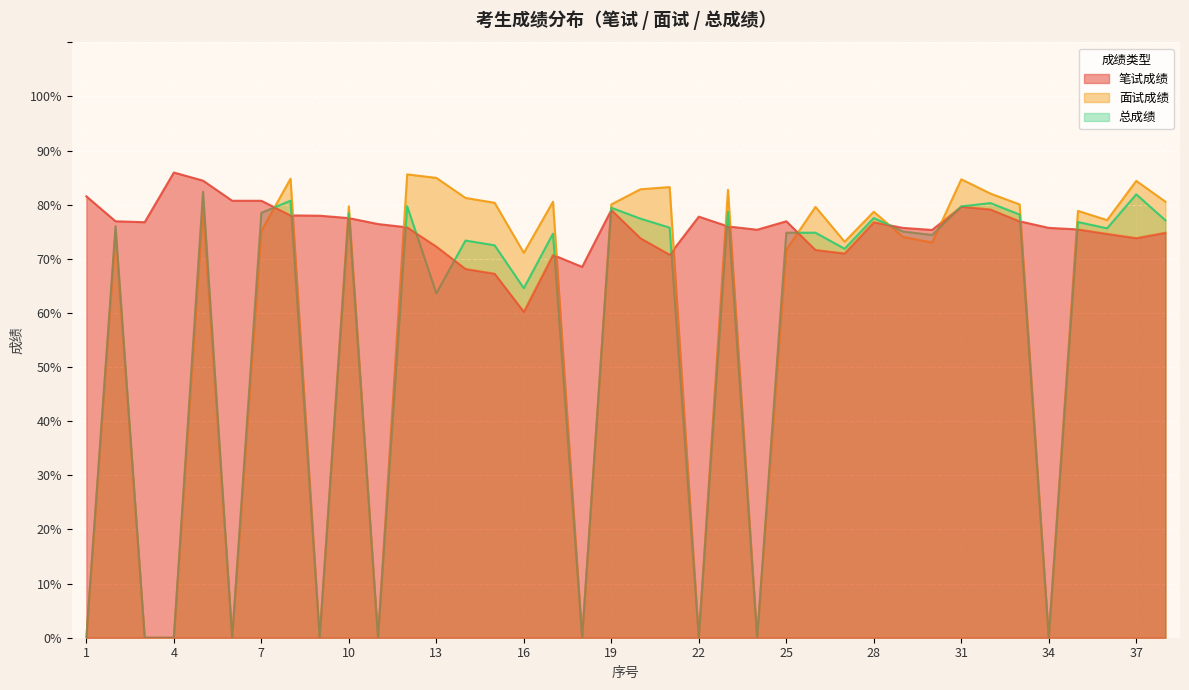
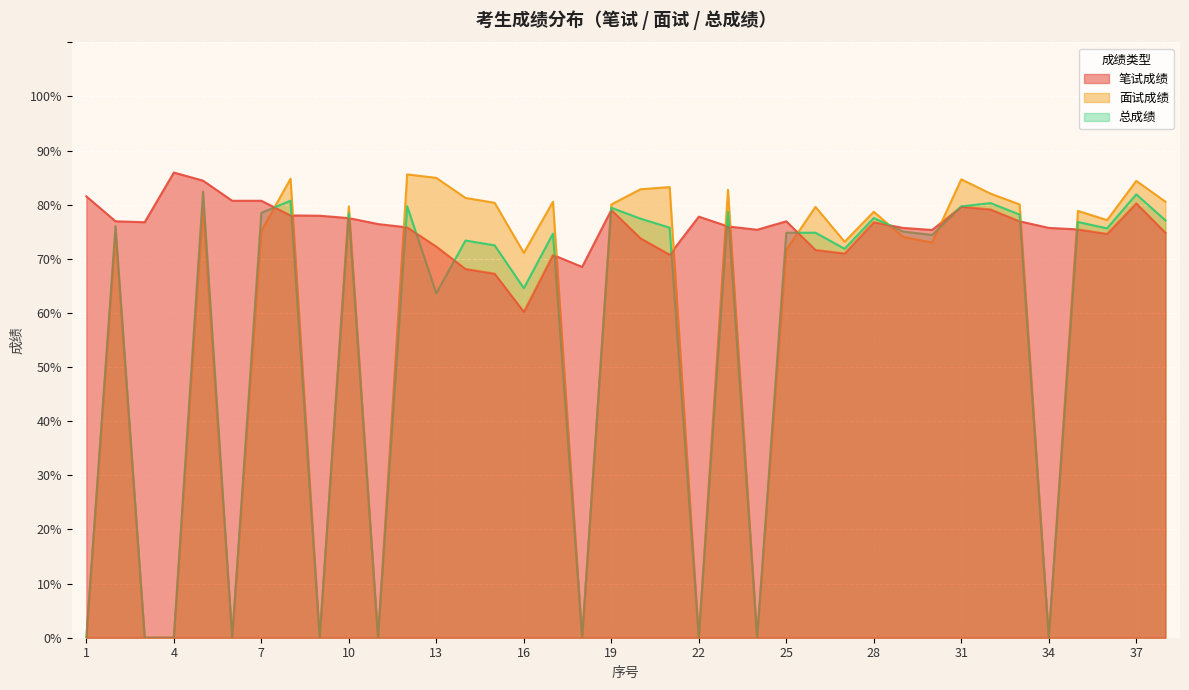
  {
    "笔试成绩": {
      "1": "82%",
      "4": "86%",
      "7": "81%",
      "10": "78%",
      "13": "72%",
      "16": "60%",
      "22": "78%",
      "25": "77%",
      "28": "77%",
      "34": "76%",
-     "37": "74%"
+     "37": "80%"
    },
    "面试成绩": {
      "7": "75%",
      "10": "80%",
      "13": "85%",
      "16": "71%",
      "19": "80%",
      "25": "72%",
      "28": "79%",
      "31": "85%",
      "37": "84%"
    },
    "总成绩": {
      "7": "78%",
      "10": "78%",
      "13": "64%",
      "16": "65%",
      "25": "75%",
      "28": "78%",
      "37": "82%"
    }
  }
